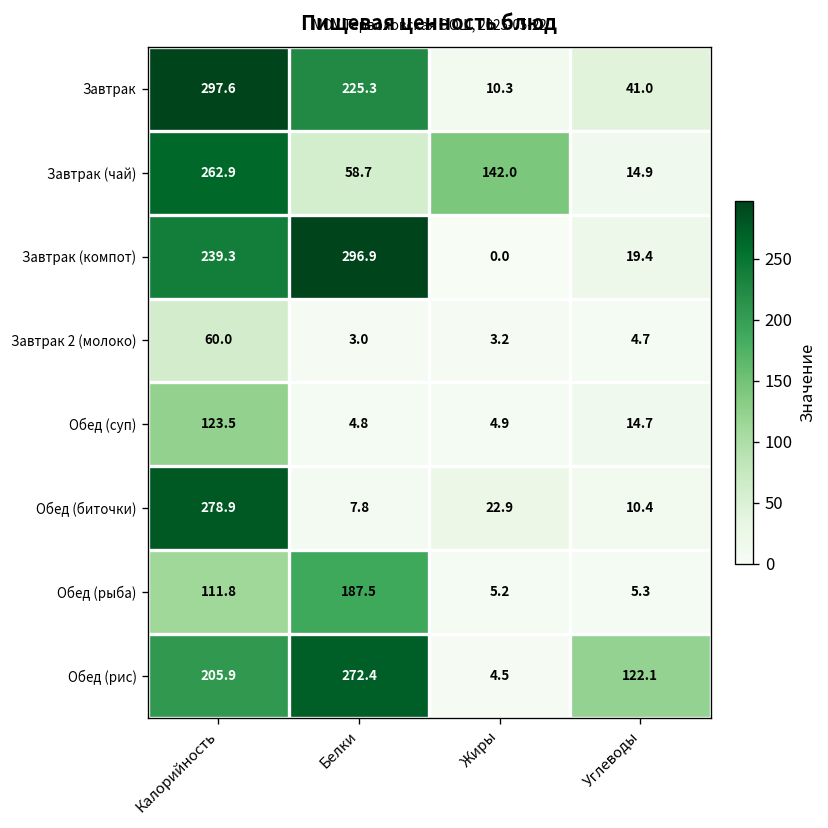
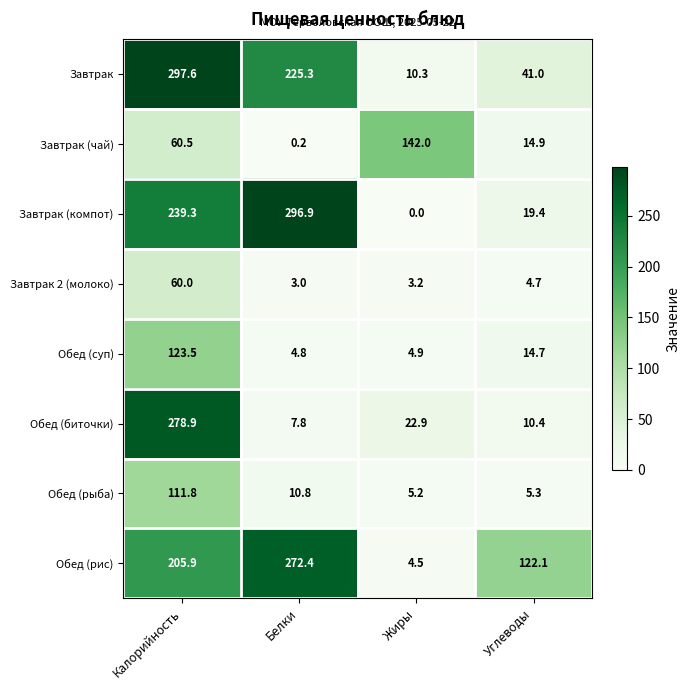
  {
    "Завтрак": {
      "Калорийность": 297.6,
      "Белки": 225.3,
      "Жиры": 10.3,
      "Углеводы": 41.0
    },
    "Завтрак (чай)": {
-     "Калорийность": 262.9,
-     "Белки": 58.7,
+     "Калорийность": 60.5,
+     "Белки": 0.2,
      "Жиры": 142.0,
      "Углеводы": 14.9
    },
    "Завтрак (компот)": {
      "Калорийность": 239.3,
      "Белки": 296.9,
      "Жиры": 0.0,
      "Углеводы": 19.4
    },
    "Завтрак 2 (молоко)": {
      "Калорийность": 60.0,
      "Белки": 3.0,
      "Жиры": 3.2,
      "Углеводы": 4.7
    },
    "Обед (суп)": {
      "Калорийность": 123.5,
      "Белки": 4.8,
      "Жиры": 4.9,
      "Углеводы": 14.7
    },
    "Обед (биточки)": {
      "Калорийность": 278.9,
      "Белки": 7.8,
      "Жиры": 22.9,
      "Углеводы": 10.4
    },
    "Обед (рыба)": {
      "Калорийность": 111.8,
-     "Белки": 187.5,
+     "Белки": 10.8,
      "Жиры": 5.2,
      "Углеводы": 5.3
    },
    "Обед (рис)": {
      "Калорийность": 205.9,
      "Белки": 272.4,
      "Жиры": 4.5,
      "Углеводы": 122.1
    }
  }
